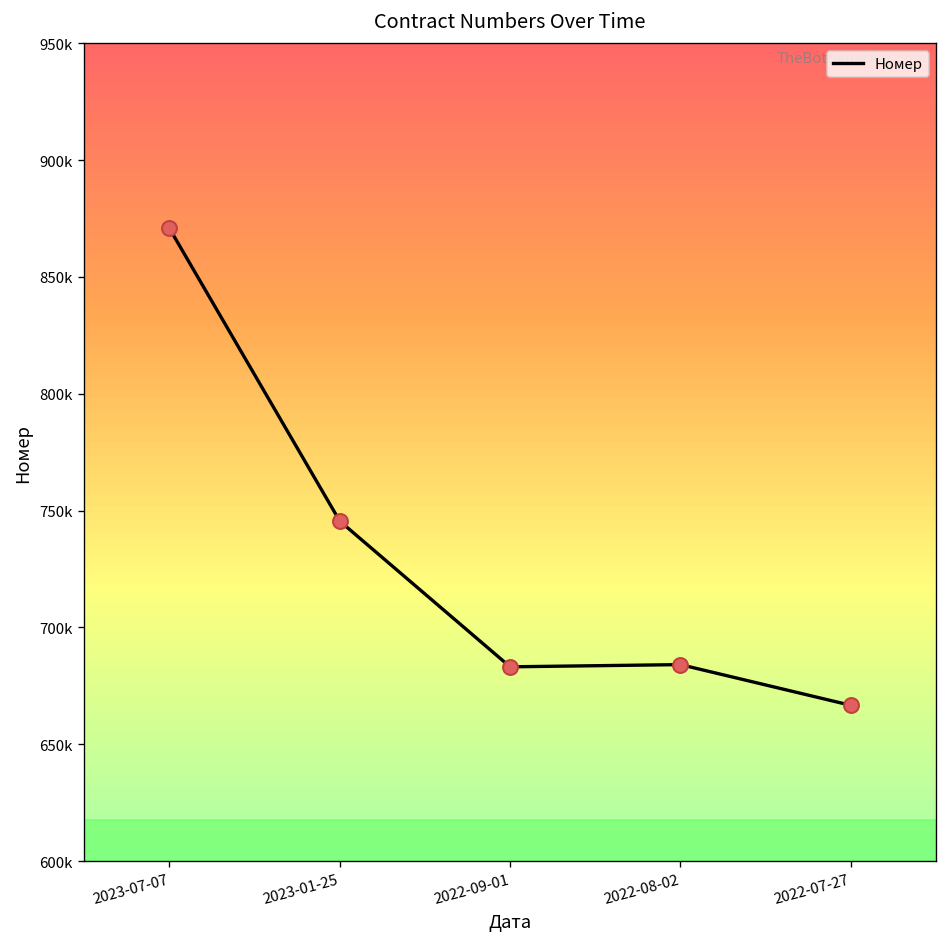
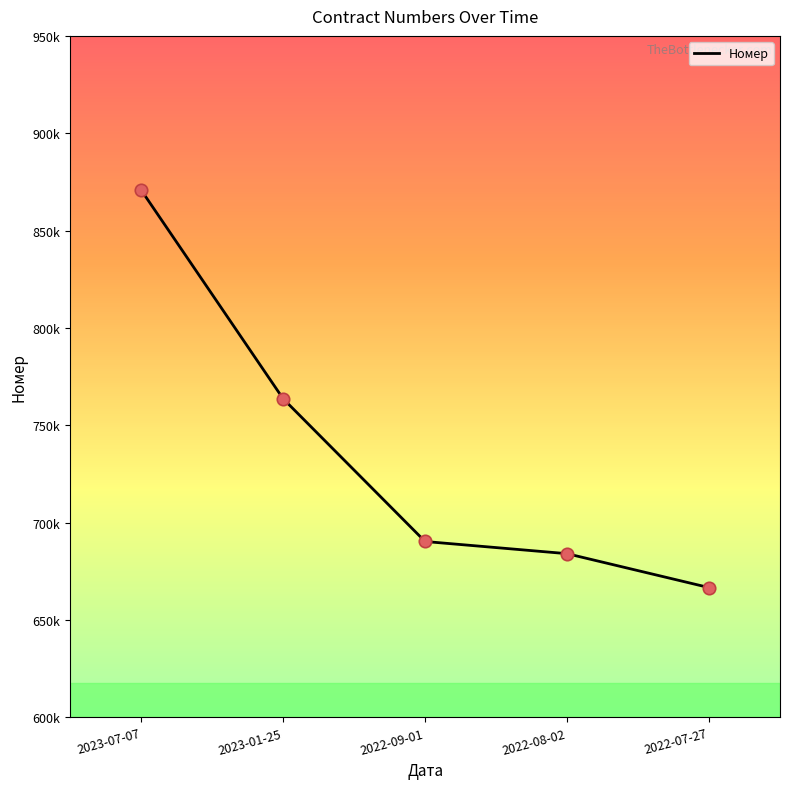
  {
    "2023-07-07": 871000,
-   "2023-01-25": 746000,
-   "2022-09-01": 683000,
+   "2023-01-25": 764000,
+   "2022-09-01": 690000,
    "2022-08-02": 684000,
    "2022-07-27": 667000
  }
